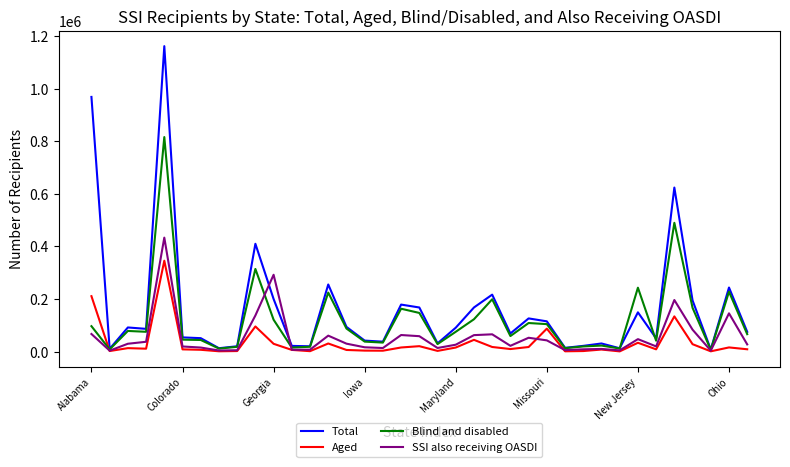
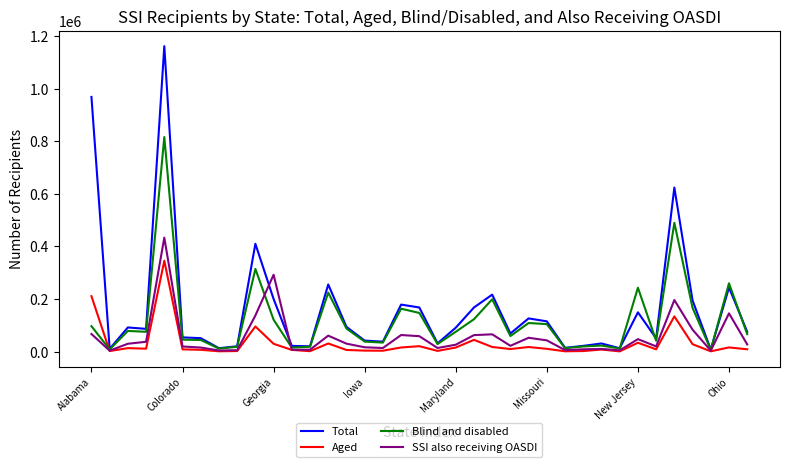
  {
    "Total": {
      "Alabama": 970000,
      "Georgia": 200000,
      "Maryland": 90000,
      "Missouri": 120000,
      "New Jersey": 150000,
      "Ohio": 240000
    },
    "Aged": {
      "Alabama": 210000,
      "Colorado": 10000,
      "Georgia": 30000,
      "Iowa": 0,
      "Maryland": 20000,
-     "Missouri": 90000,
+     "Missouri": 10000,
      "New Jersey": 30000,
      "Ohio": 20000
    },
    "Blind and disabled": {
      "Alabama": 100000,
      "Georgia": 120000,
      "Maryland": 80000,
      "Missouri": 100000,
      "New Jersey": 240000,
-     "Ohio": 230000
+     "Ohio": 260000
    },
    "SSI also receiving OASDI": {
      "Alabama": 70000,
      "Colorado": 20000,
      "Georgia": 290000,
      "Iowa": 20000,
      "Maryland": 30000,
      "Missouri": 40000,
      "New Jersey": 50000,
      "Ohio": 150000
    }
  }
